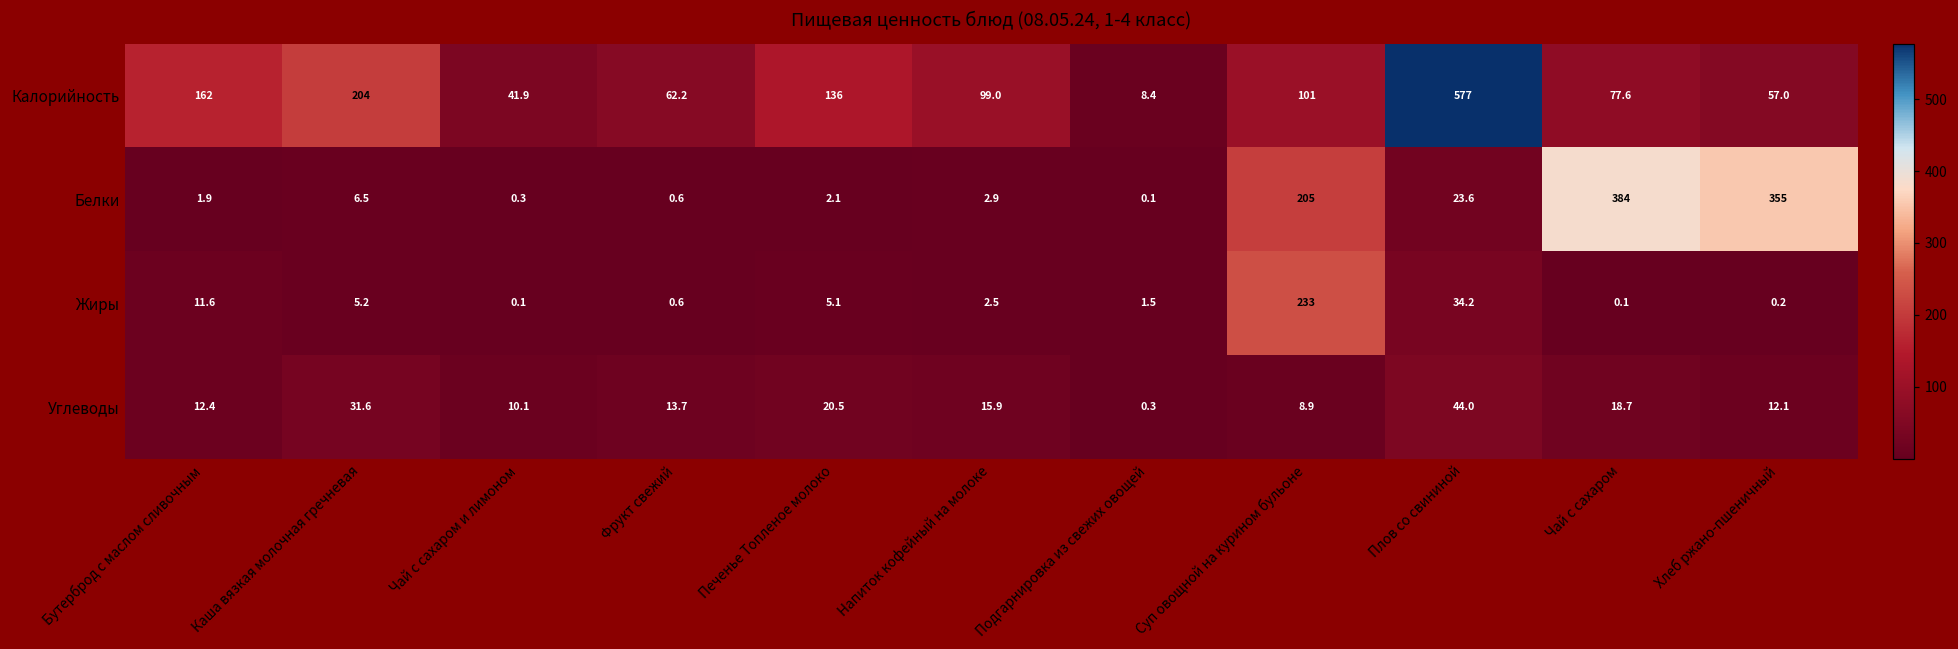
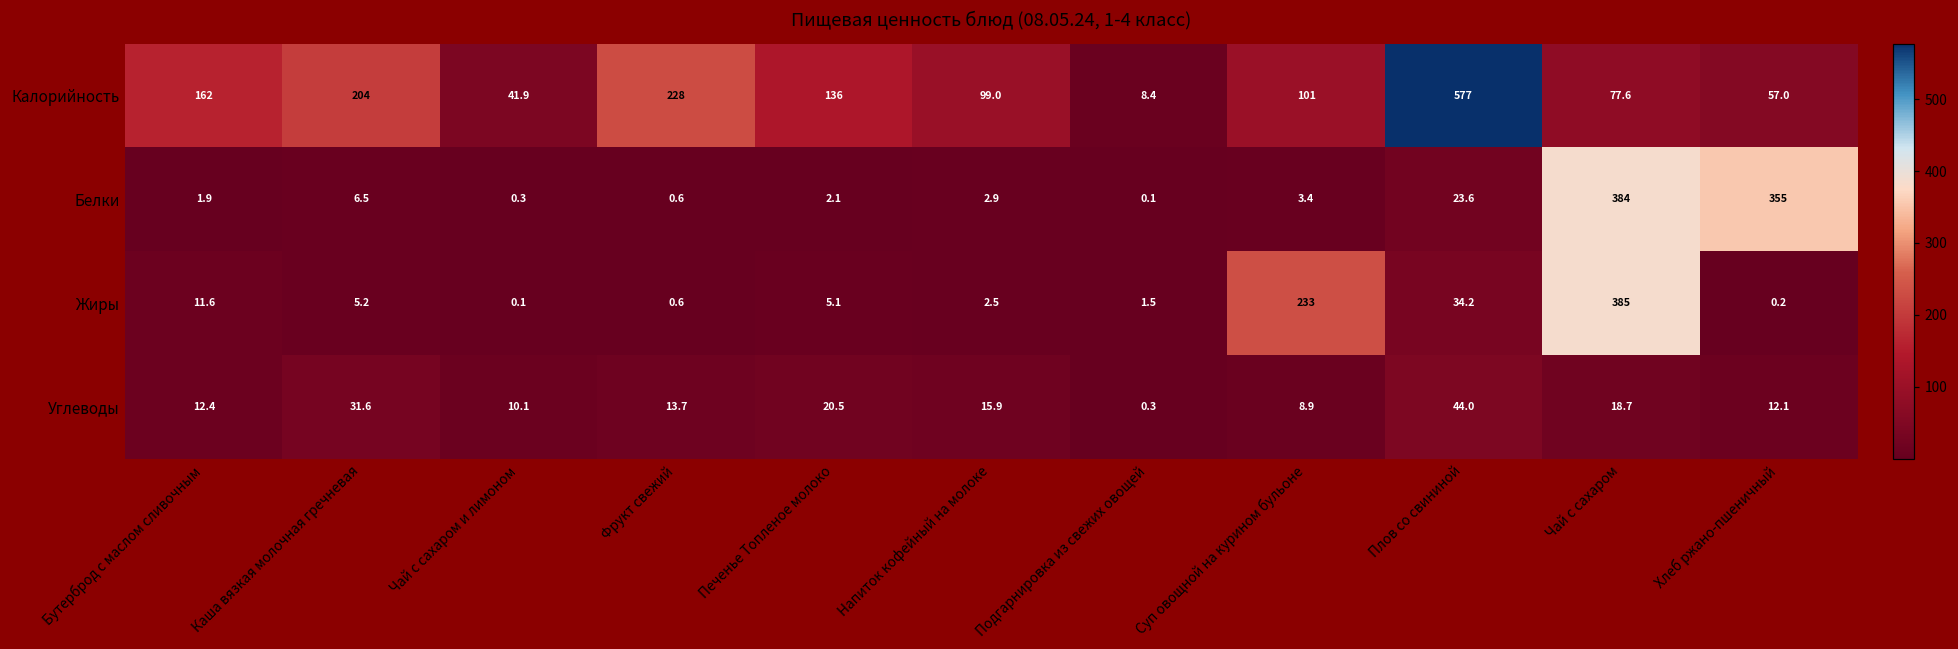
  {
    "Калорийность": {
      "Бутерброд с маслом сливочным": 162,
      "Каша вязкая молочная гречневая": 204,
      "Чай с сахаром и лимоном": 41.9,
-     "Фрукт свежий": 62.2,
+     "Фрукт свежий": 228,
      "Печенье Топленое молоко": 136,
      "Напиток кофейный на молоке": 99.0,
      "Подгарнировка из свежих овощей": 8.4,
      "Суп овощной на курином бульоне": 101,
      "Плов со свининой": 577,
      "Чай с сахаром": 77.6,
      "Хлеб ржано-пшеничный": 57.0
    },
    "Белки": {
      "Бутерброд с маслом сливочным": 1.9,
      "Каша вязкая молочная гречневая": 6.5,
      "Чай с сахаром и лимоном": 0.3,
      "Фрукт свежий": 0.6,
      "Печенье Топленое молоко": 2.1,
      "Напиток кофейный на молоке": 2.9,
      "Подгарнировка из свежих овощей": 0.1,
-     "Суп овощной на курином бульоне": 205,
+     "Суп овощной на курином бульоне": 3.4,
      "Плов со свининой": 23.6,
      "Чай с сахаром": 384,
      "Хлеб ржано-пшеничный": 355
    },
    "Жиры": {
      "Бутерброд с маслом сливочным": 11.6,
      "Каша вязкая молочная гречневая": 5.2,
      "Чай с сахаром и лимоном": 0.1,
      "Фрукт свежий": 0.6,
      "Печенье Топленое молоко": 5.1,
      "Напиток кофейный на молоке": 2.5,
      "Подгарнировка из свежих овощей": 1.5,
      "Суп овощной на курином бульоне": 233,
      "Плов со свининой": 34.2,
-     "Чай с сахаром": 0.1,
+     "Чай с сахаром": 385,
      "Хлеб ржано-пшеничный": 0.2
    },
    "Углеводы": {
      "Бутерброд с маслом сливочным": 12.4,
      "Каша вязкая молочная гречневая": 31.6,
      "Чай с сахаром и лимоном": 10.1,
      "Фрукт свежий": 13.7,
      "Печенье Топленое молоко": 20.5,
      "Напиток кофейный на молоке": 15.9,
      "Подгарнировка из свежих овощей": 0.3,
      "Суп овощной на курином бульоне": 8.9,
      "Плов со свининой": 44.0,
      "Чай с сахаром": 18.7,
      "Хлеб ржано-пшеничный": 12.1
    }
  }
